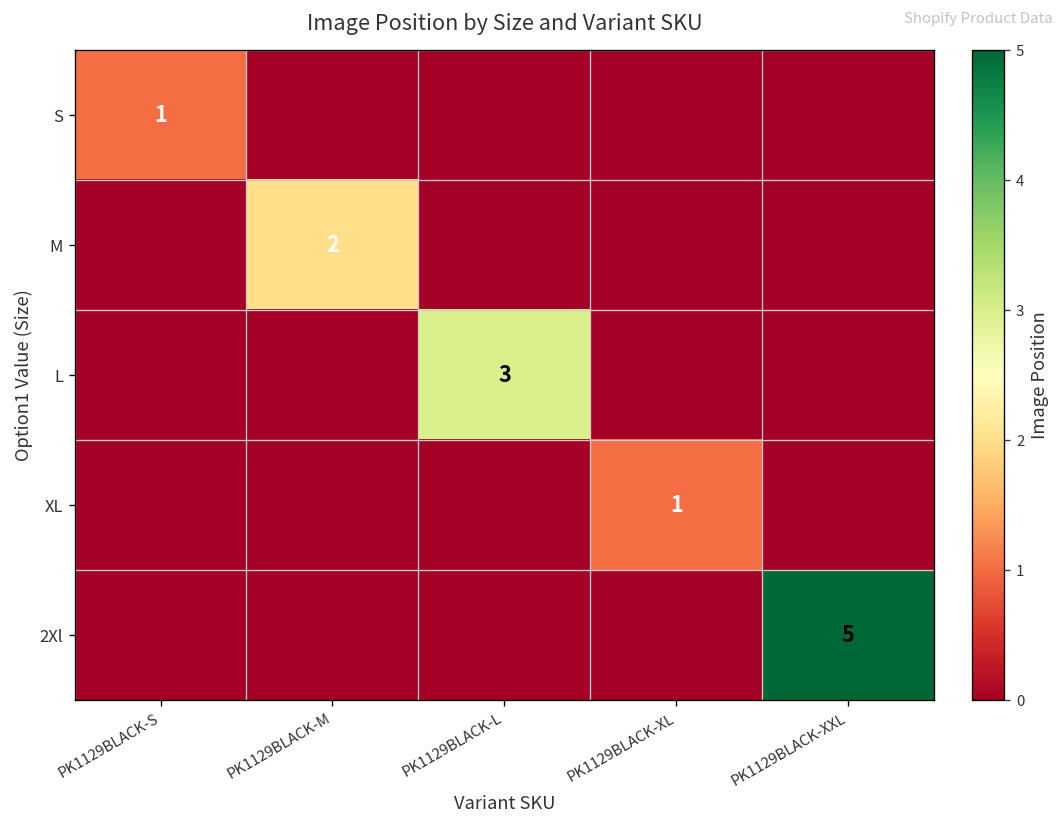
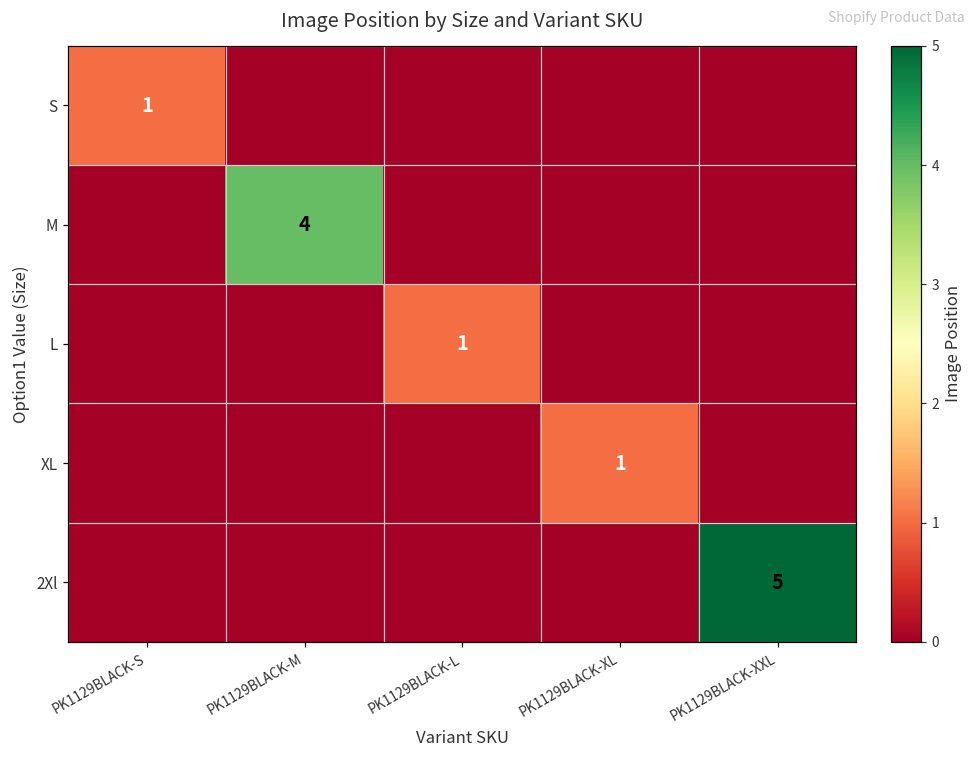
  {
    "S": {
      "PK1129BLACK-S": 1
    },
    "M": {
-     "PK1129BLACK-M": 2
+     "PK1129BLACK-M": 4
    },
    "L": {
-     "PK1129BLACK-L": 3
+     "PK1129BLACK-L": 1
    },
    "XL": {
      "PK1129BLACK-XL": 1
    },
    "2Xl": {
      "PK1129BLACK-XXL": 5
    }
  }
